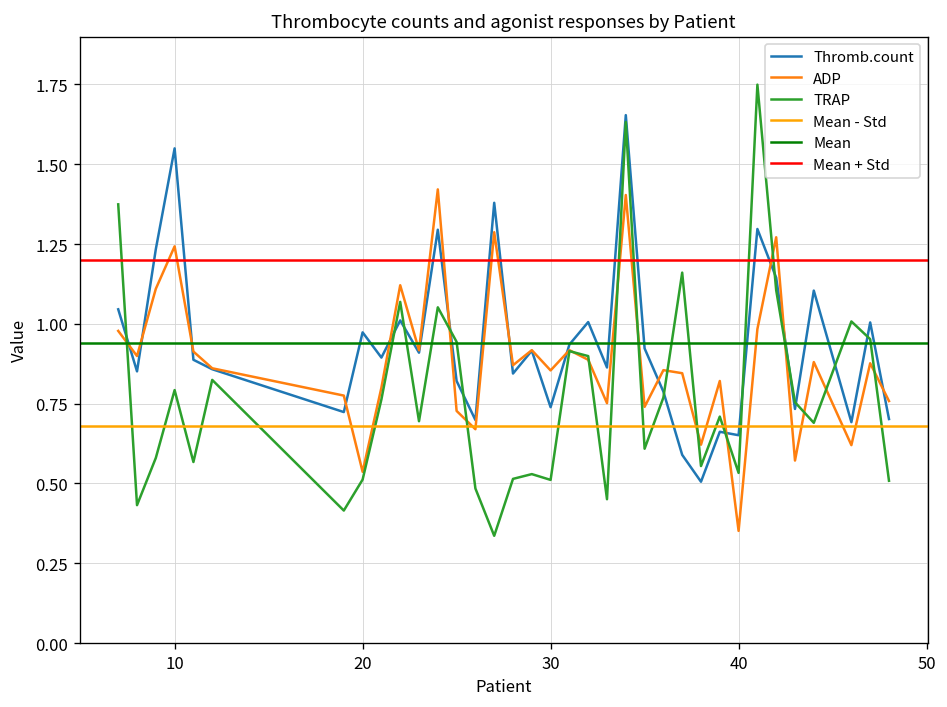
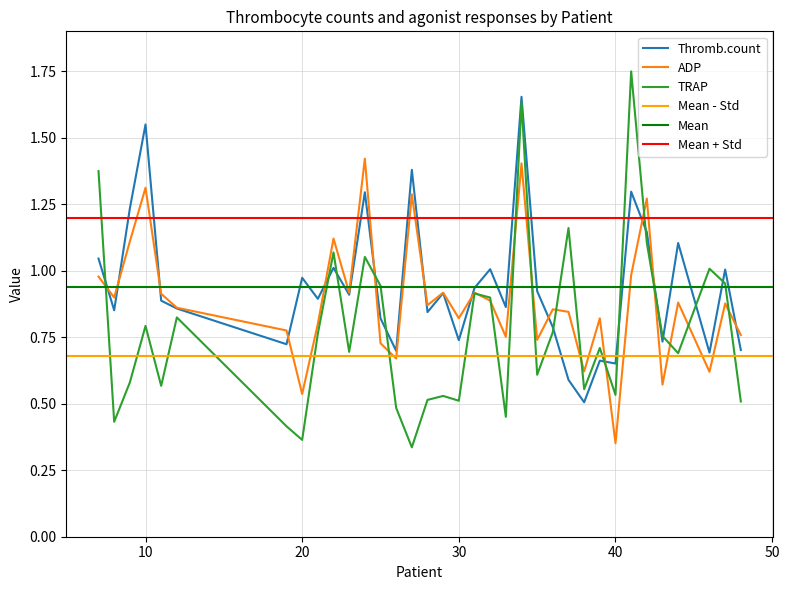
  {
    "Thromb.count": {
      "10": 1.55,
      "20": 0.97,
      "30": 0.74,
      "40": 0.65
    },
    "ADP": {
-     "10": 1.24,
+     "10": 1.31,
      "20": 0.54,
-     "30": 0.85,
+     "30": 0.82,
      "40": 0.35
    },
    "TRAP": {
      "10": 0.79,
-     "20": 0.51,
+     "20": 0.36,
      "30": 0.51,
      "40": 0.53
    }
  }
